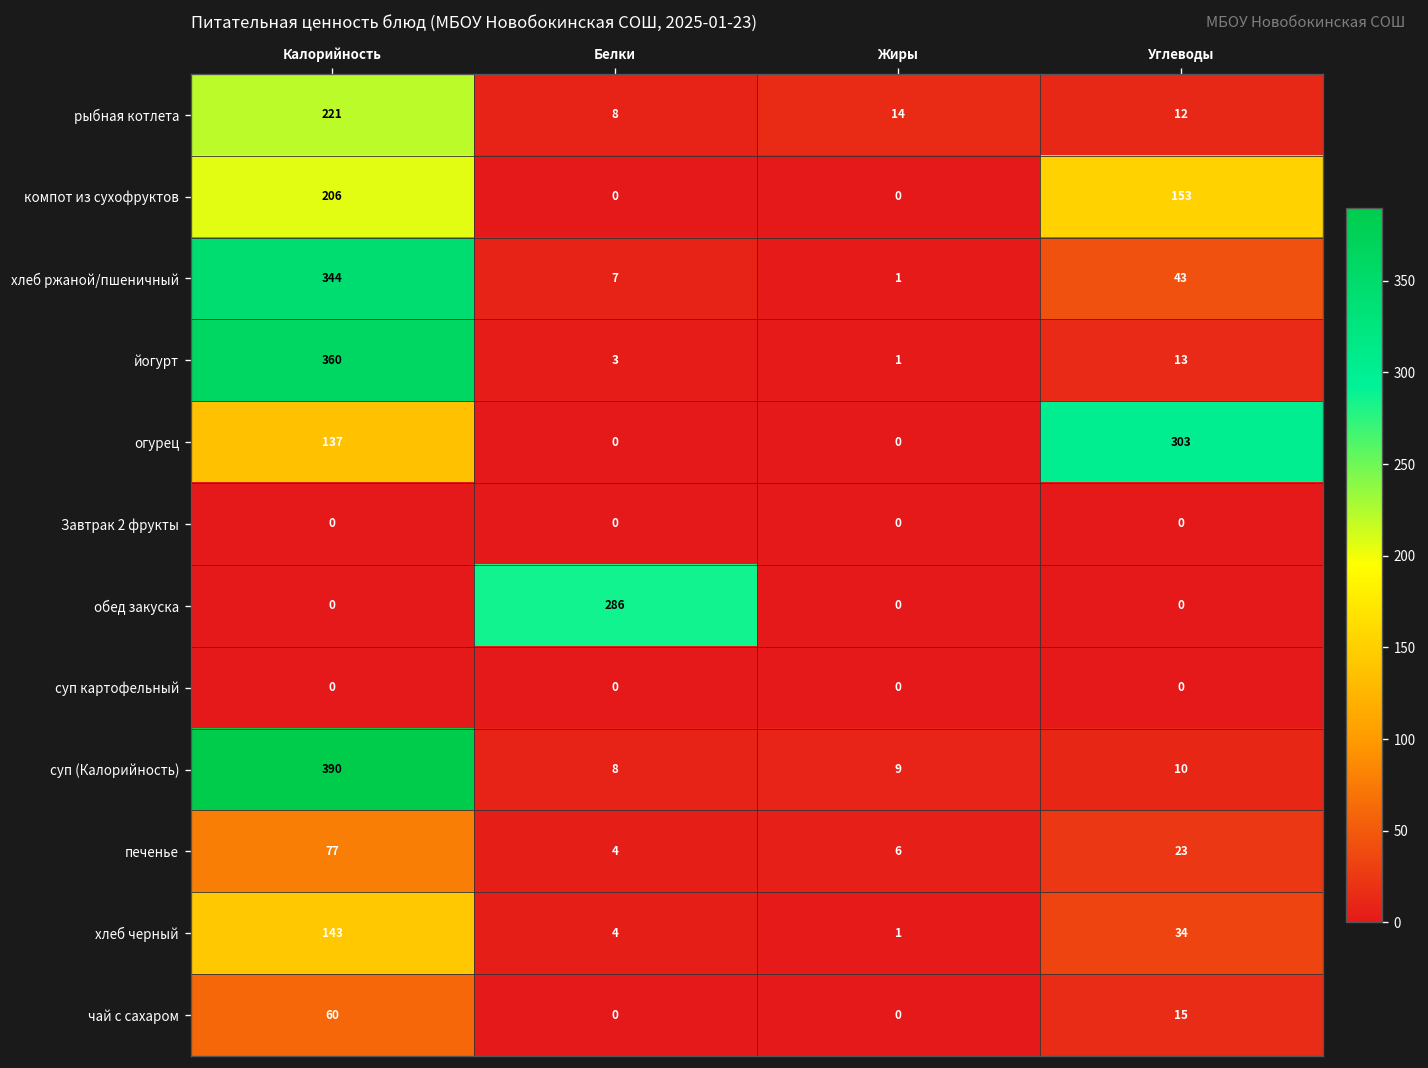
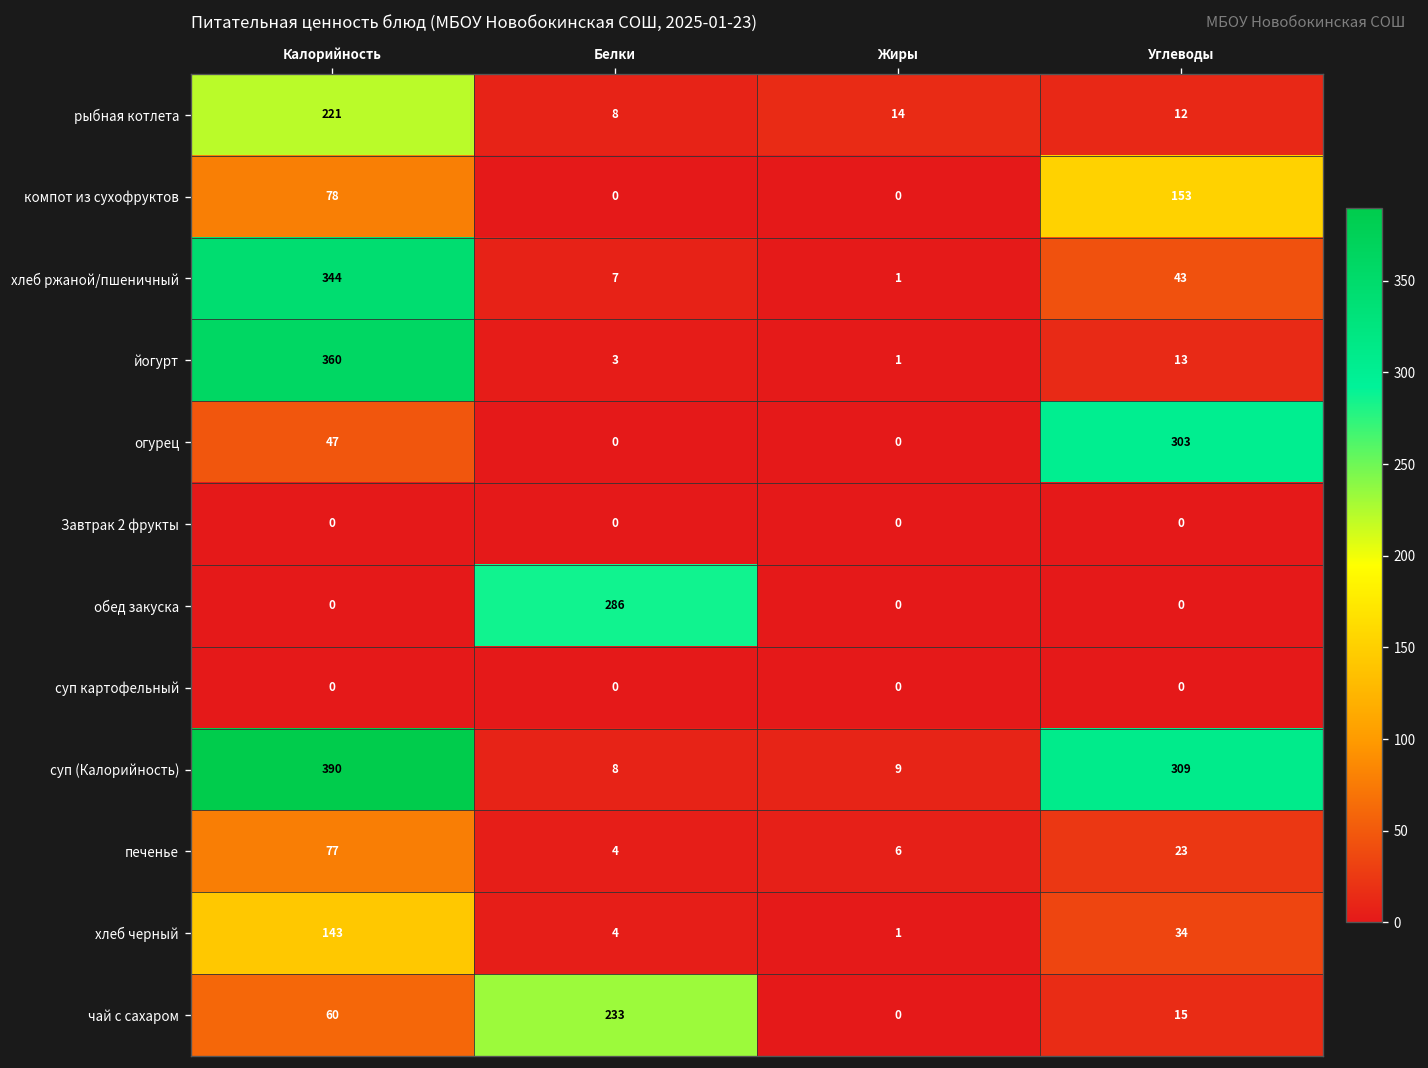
  {
    "рыбная котлета": {
      "Калорийность": 221,
      "Белки": 8,
      "Жиры": 14,
      "Углеводы": 12
    },
    "компот из сухофруктов": {
-     "Калорийность": 206,
+     "Калорийность": 78,
      "Белки": 0,
      "Жиры": 0,
      "Углеводы": 153
    },
    "хлеб ржаной/пшеничный": {
      "Калорийность": 344,
      "Белки": 7,
      "Жиры": 1,
      "Углеводы": 43
    },
    "йогурт": {
      "Калорийность": 360,
      "Белки": 3,
      "Жиры": 1,
      "Углеводы": 13
    },
    "огурец": {
-     "Калорийность": 137,
+     "Калорийность": 47,
      "Белки": 0,
      "Жиры": 0,
      "Углеводы": 303
    },
    "Завтрак 2 фрукты": {
      "Калорийность": 0,
      "Белки": 0,
      "Жиры": 0,
      "Углеводы": 0
    },
    "обед закуска": {
      "Калорийность": 0,
      "Белки": 286,
      "Жиры": 0,
      "Углеводы": 0
    },
    "суп картофельный": {
      "Калорийность": 0,
      "Белки": 0,
      "Жиры": 0,
      "Углеводы": 0
    },
    "суп (Калорийность)": {
      "Калорийность": 390,
      "Белки": 8,
      "Жиры": 9,
-     "Углеводы": 10
+     "Углеводы": 309
    },
    "печенье": {
      "Калорийность": 77,
      "Белки": 4,
      "Жиры": 6,
      "Углеводы": 23
    },
    "хлеб черный": {
      "Калорийность": 143,
      "Белки": 4,
      "Жиры": 1,
      "Углеводы": 34
    },
    "чай с сахаром": {
      "Калорийность": 60,
-     "Белки": 0,
+     "Белки": 233,
      "Жиры": 0,
      "Углеводы": 15
    }
  }
